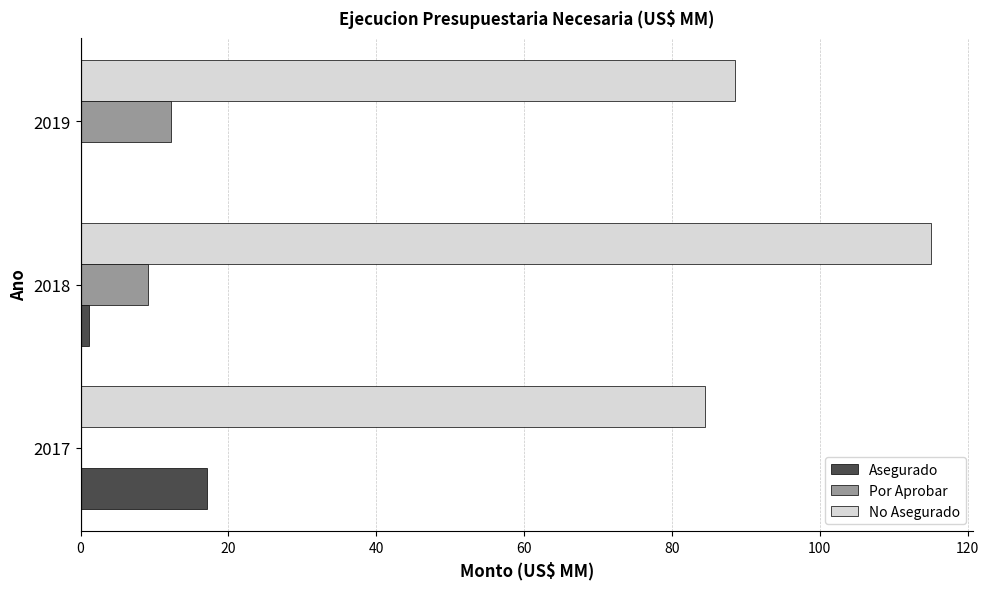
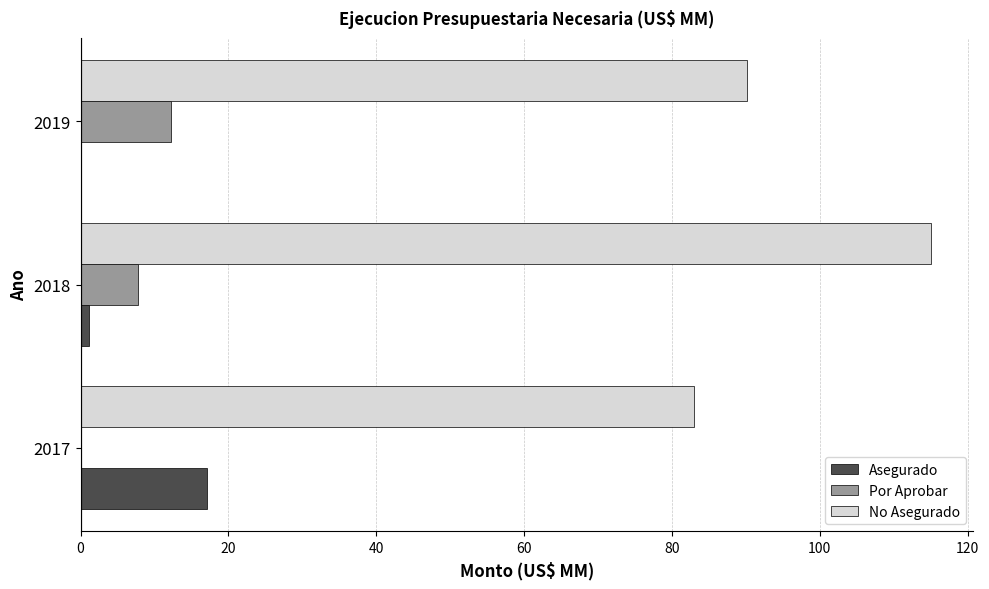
  {
    "Asegurado": {
      "2019": 0,
      "2018": 1,
      "2017": 17
    },
    "Por Aprobar": {
      "2019": 12,
-     "2018": 9,
+     "2018": 8,
      "2017": 0
    },
    "No Asegurado": {
-     "2019": 88,
+     "2019": 90,
      "2018": 115,
-     "2017": 84
+     "2017": 83
    }
  }
